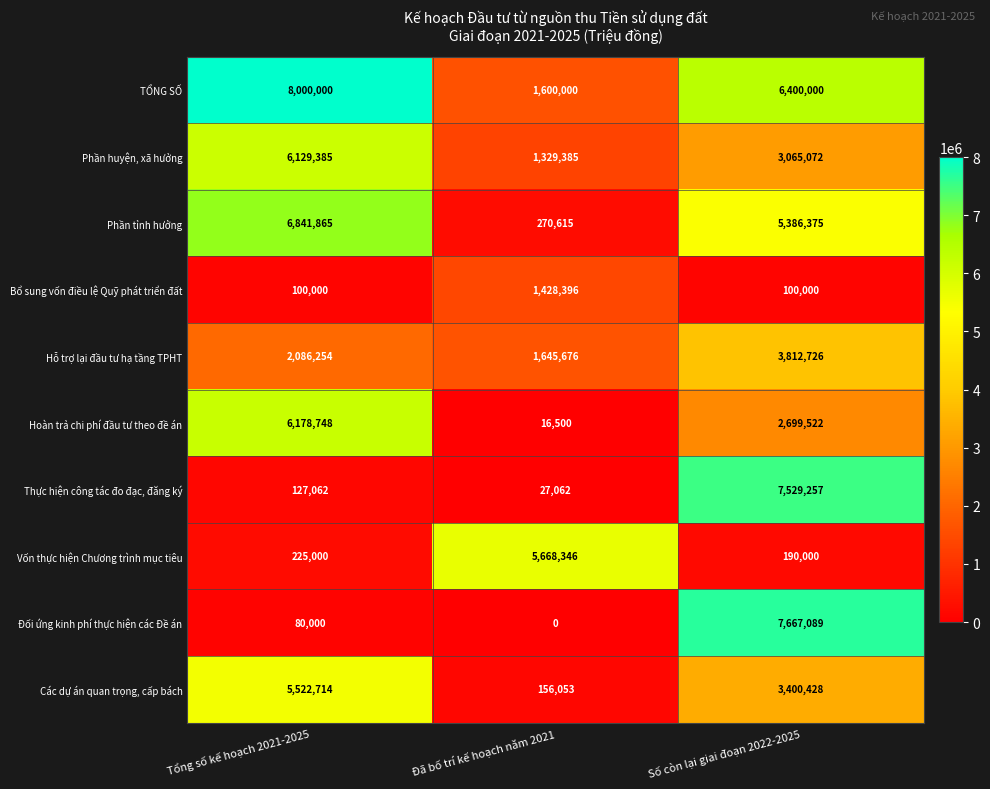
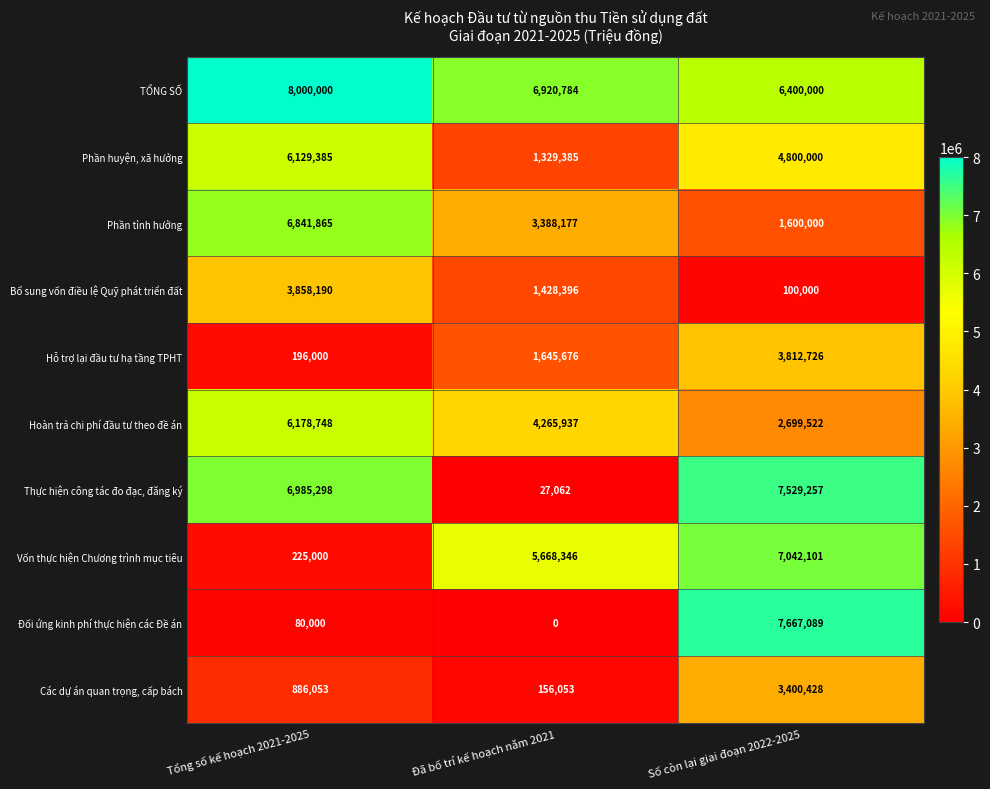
  {
    "TỔNG SỐ": {
      "Tổng số kế hoạch 2021-2025": "8,000,000",
-     "Đã bố trí kế hoạch năm 2021": "1,600,000",
+     "Đã bố trí kế hoạch năm 2021": "6,920,784",
      "Số còn lại giai đoạn 2022-2025": "6,400,000"
    },
    "Phần huyện, xã hưởng": {
      "Tổng số kế hoạch 2021-2025": "6,129,385",
      "Đã bố trí kế hoạch năm 2021": "1,329,385",
-     "Số còn lại giai đoạn 2022-2025": "3,065,072"
+     "Số còn lại giai đoạn 2022-2025": "4,800,000"
    },
    "Phần tỉnh hưởng": {
      "Tổng số kế hoạch 2021-2025": "6,841,865",
-     "Đã bố trí kế hoạch năm 2021": "270,615",
-     "Số còn lại giai đoạn 2022-2025": "5,386,375"
+     "Đã bố trí kế hoạch năm 2021": "3,388,177",
+     "Số còn lại giai đoạn 2022-2025": "1,600,000"
    },
    "Bổ sung vốn điều lệ Quỹ phát triển đất": {
-     "Tổng số kế hoạch 2021-2025": "100,000",
+     "Tổng số kế hoạch 2021-2025": "3,858,190",
      "Đã bố trí kế hoạch năm 2021": "1,428,396",
      "Số còn lại giai đoạn 2022-2025": "100,000"
    },
    "Hỗ trợ lại đầu tư hạ tầng TPHT": {
-     "Tổng số kế hoạch 2021-2025": "2,086,254",
+     "Tổng số kế hoạch 2021-2025": "196,000",
      "Đã bố trí kế hoạch năm 2021": "1,645,676",
      "Số còn lại giai đoạn 2022-2025": "3,812,726"
    },
    "Hoàn trả chi phí đầu tư theo đề án": {
      "Tổng số kế hoạch 2021-2025": "6,178,748",
-     "Đã bố trí kế hoạch năm 2021": "16,500",
+     "Đã bố trí kế hoạch năm 2021": "4,265,937",
      "Số còn lại giai đoạn 2022-2025": "2,699,522"
    },
    "Thực hiện công tác đo đạc, đăng ký": {
-     "Tổng số kế hoạch 2021-2025": "127,062",
+     "Tổng số kế hoạch 2021-2025": "6,985,298",
      "Đã bố trí kế hoạch năm 2021": "27,062",
      "Số còn lại giai đoạn 2022-2025": "7,529,257"
    },
    "Vốn thực hiện Chương trình mục tiêu": {
      "Tổng số kế hoạch 2021-2025": "225,000",
      "Đã bố trí kế hoạch năm 2021": "5,668,346",
-     "Số còn lại giai đoạn 2022-2025": "190,000"
+     "Số còn lại giai đoạn 2022-2025": "7,042,101"
    },
    "Đối ứng kinh phí thực hiện các Đề án": {
      "Tổng số kế hoạch 2021-2025": "80,000",
      "Đã bố trí kế hoạch năm 2021": "0",
      "Số còn lại giai đoạn 2022-2025": "7,667,089"
    },
    "Các dự án quan trọng, cấp bách": {
-     "Tổng số kế hoạch 2021-2025": "5,522,714",
+     "Tổng số kế hoạch 2021-2025": "886,053",
      "Đã bố trí kế hoạch năm 2021": "156,053",
      "Số còn lại giai đoạn 2022-2025": "3,400,428"
    }
  }
